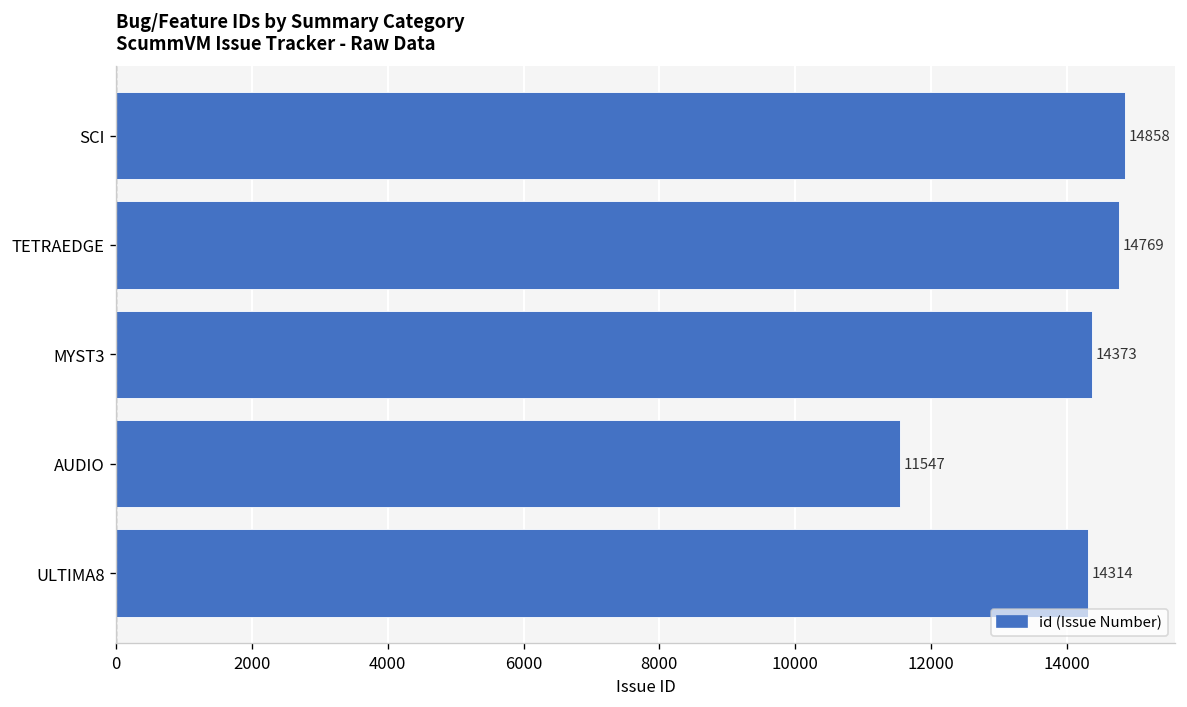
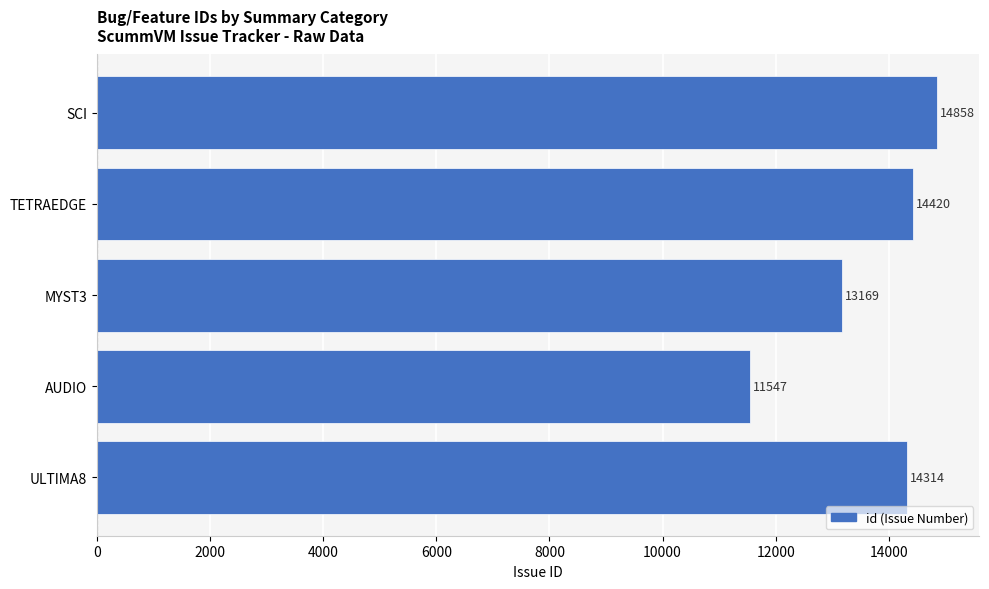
  {
    "SCI": 14858,
-   "TETRAEDGE": 14769,
-   "MYST3": 14373,
+   "TETRAEDGE": 14420,
+   "MYST3": 13169,
    "AUDIO": 11547,
    "ULTIMA8": 14314
  }
